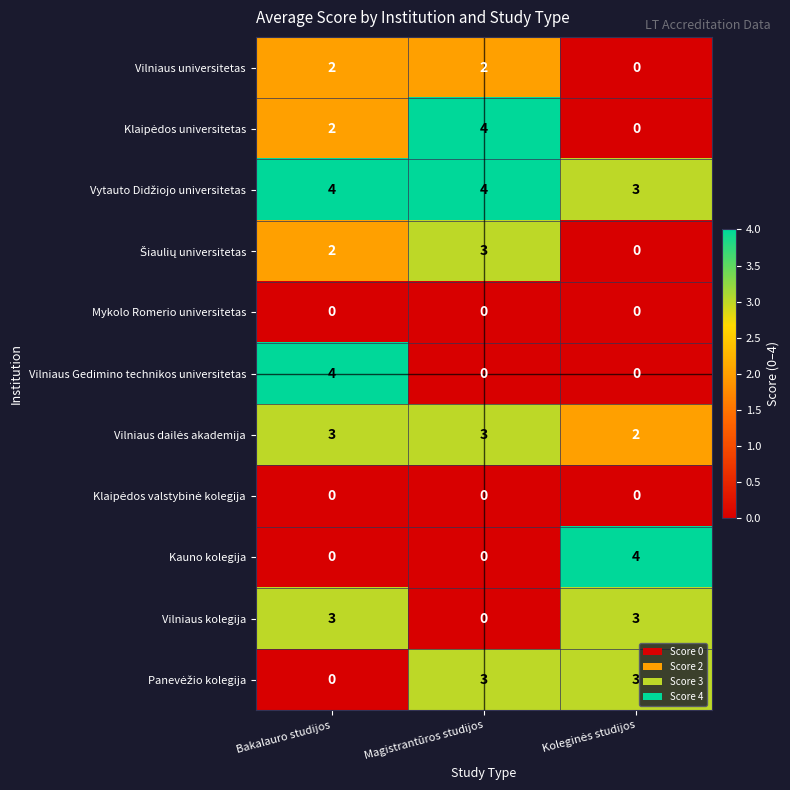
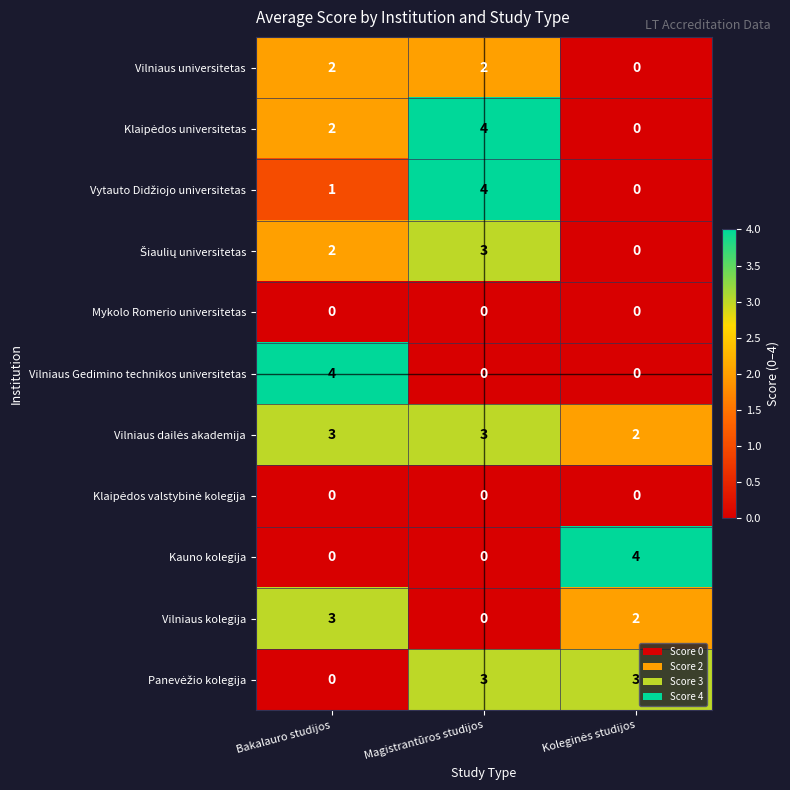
  {
    "Vilniaus universitetas": {
      "Bakalauro studijos": 2,
      "Magistrantūros studijos": 2,
      "Koleginės studijos": 0
    },
    "Klaipėdos universitetas": {
      "Bakalauro studijos": 2,
      "Magistrantūros studijos": 4,
      "Koleginės studijos": 0
    },
    "Vytauto Didžiojo universitetas": {
-     "Bakalauro studijos": 4,
+     "Bakalauro studijos": 1,
      "Magistrantūros studijos": 4,
-     "Koleginės studijos": 3
+     "Koleginės studijos": 0
    },
    "Šiaulių universitetas": {
      "Bakalauro studijos": 2,
      "Magistrantūros studijos": 3,
      "Koleginės studijos": 0
    },
    "Mykolo Romerio universitetas": {
      "Bakalauro studijos": 0,
      "Magistrantūros studijos": 0,
      "Koleginės studijos": 0
    },
    "Vilniaus Gedimino technikos universitetas": {
      "Bakalauro studijos": 4,
      "Magistrantūros studijos": 0,
      "Koleginės studijos": 0
    },
    "Vilniaus dailės akademija": {
      "Bakalauro studijos": 3,
      "Magistrantūros studijos": 3,
      "Koleginės studijos": 2
    },
    "Klaipėdos valstybinė kolegija": {
      "Bakalauro studijos": 0,
      "Magistrantūros studijos": 0,
      "Koleginės studijos": 0
    },
    "Kauno kolegija": {
      "Bakalauro studijos": 0,
      "Magistrantūros studijos": 0,
      "Koleginės studijos": 4
    },
    "Vilniaus kolegija": {
      "Bakalauro studijos": 3,
      "Magistrantūros studijos": 0,
-     "Koleginės studijos": 3
+     "Koleginės studijos": 2
    },
    "Panevėžio kolegija": {
      "Bakalauro studijos": 0,
      "Magistrantūros studijos": 3
    }
  }
